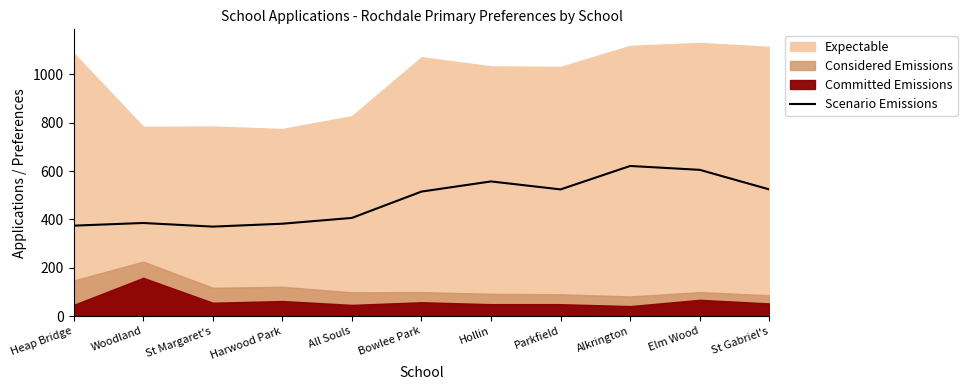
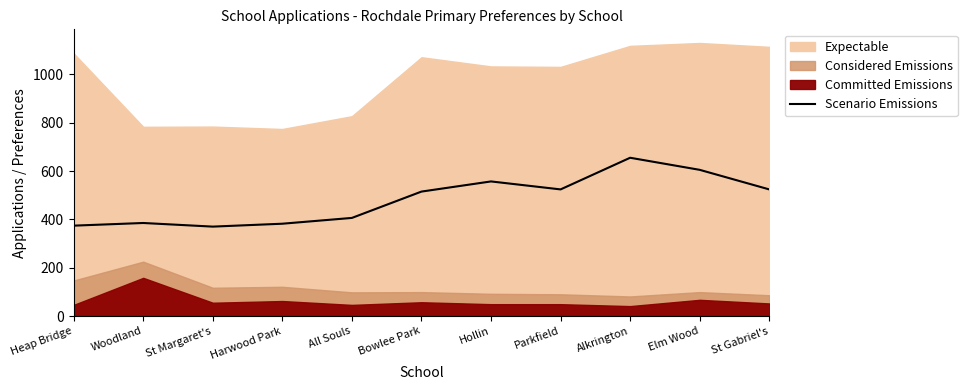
  {
    "Scenario Emissions": {
      "Heap Bridge": 370,
      "Woodland": 390,
      "St Margaret's": 370,
      "Harwood Park": 380,
      "All Souls": 410,
      "Bowlee Park": 520,
      "Hollin": 560,
      "Parkfield": 520,
-     "Alkrington": 620,
+     "Alkrington": 660,
      "Elm Wood": 610,
      "St Gabriel's": 520
    }
  }
